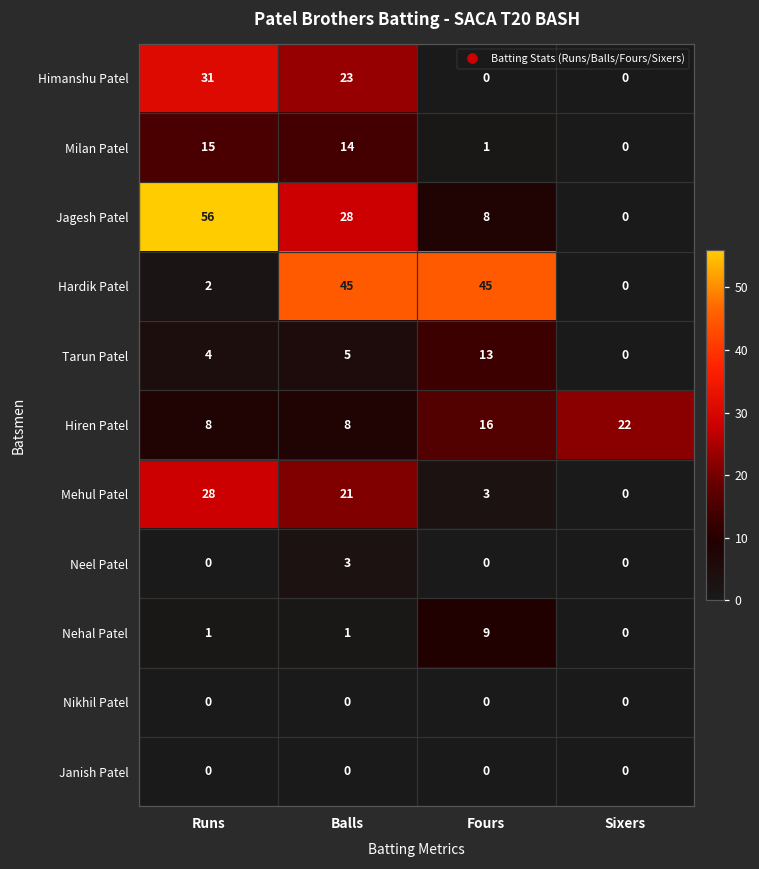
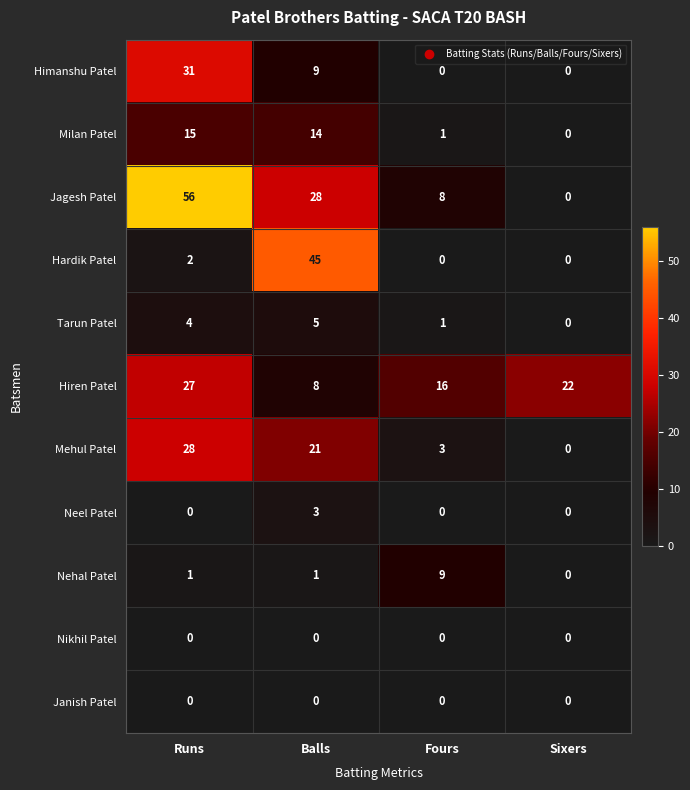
  {
    "Himanshu Patel": {
      "Runs": 31,
-     "Balls": 23,
+     "Balls": 9,
      "Fours": 0,
      "Sixers": 0
    },
    "Milan Patel": {
      "Runs": 15,
      "Balls": 14,
      "Fours": 1,
      "Sixers": 0
    },
    "Jagesh Patel": {
      "Runs": 56,
      "Balls": 28,
      "Fours": 8,
      "Sixers": 0
    },
    "Hardik Patel": {
      "Runs": 2,
      "Balls": 45,
-     "Fours": 45,
+     "Fours": 0,
      "Sixers": 0
    },
    "Tarun Patel": {
      "Runs": 4,
      "Balls": 5,
-     "Fours": 13,
+     "Fours": 1,
      "Sixers": 0
    },
    "Hiren Patel": {
-     "Runs": 8,
+     "Runs": 27,
      "Balls": 8,
      "Fours": 16,
      "Sixers": 22
    },
    "Mehul Patel": {
      "Runs": 28,
      "Balls": 21,
      "Fours": 3,
      "Sixers": 0
    },
    "Neel Patel": {
      "Runs": 0,
      "Balls": 3,
      "Fours": 0,
      "Sixers": 0
    },
    "Nehal Patel": {
      "Runs": 1,
      "Balls": 1,
      "Fours": 9,
      "Sixers": 0
    },
    "Nikhil Patel": {
      "Runs": 0,
      "Balls": 0,
      "Fours": 0,
      "Sixers": 0
    },
    "Janish Patel": {
      "Runs": 0,
      "Balls": 0,
      "Fours": 0,
      "Sixers": 0
    }
  }
